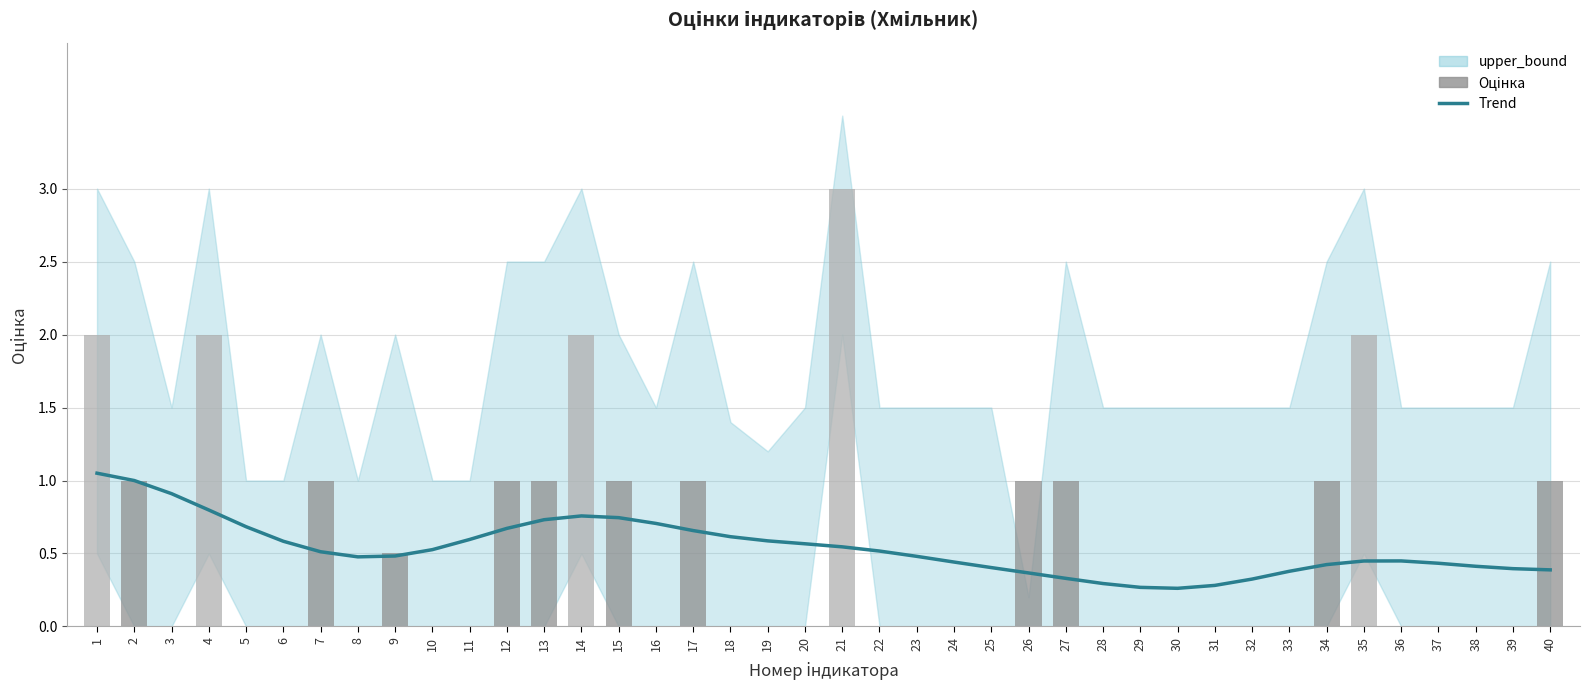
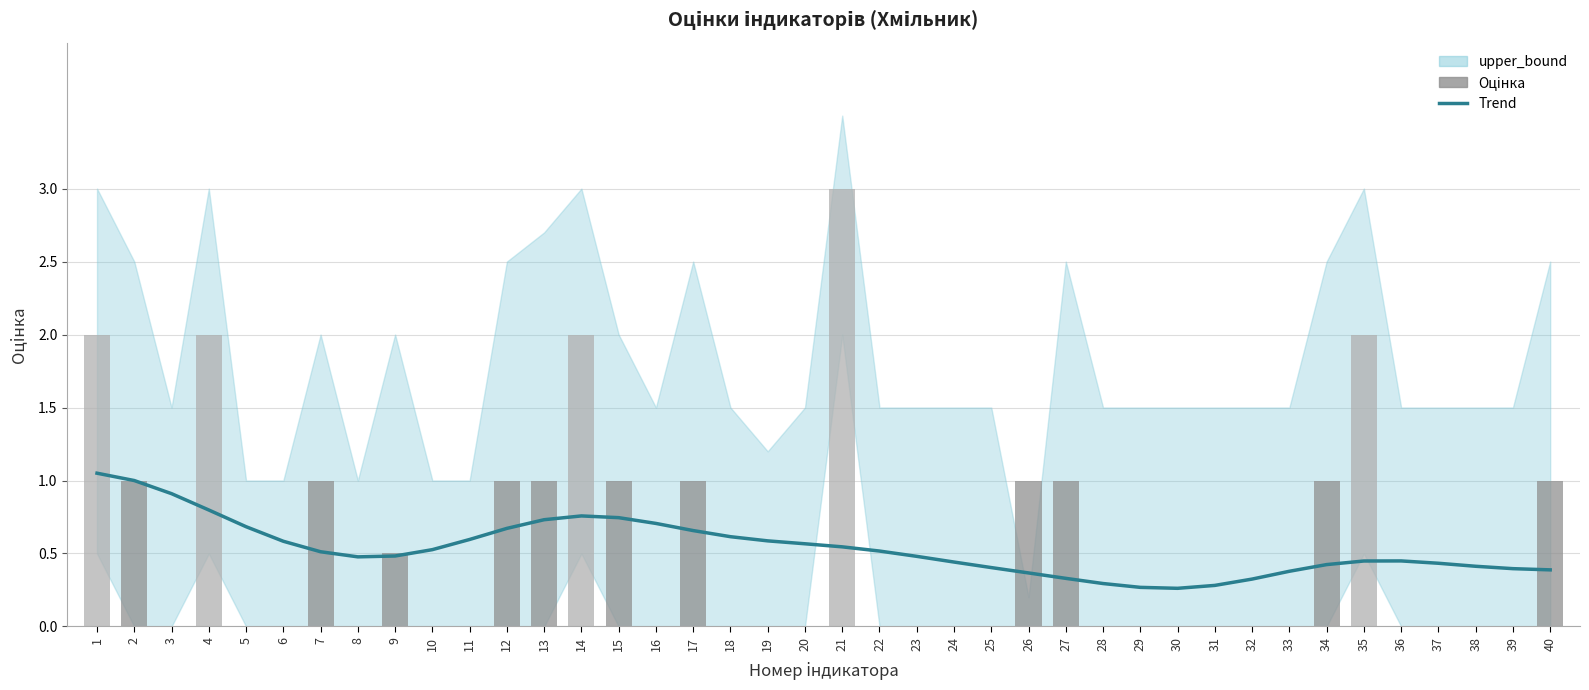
  {
    "Trend": {
      "1": 1.05,
      "2": 1.0,
      "3": 0.9,
      "4": 0.8,
      "5": 0.7,
      "6": 0.6,
      "7": 0.5,
      "8": 0.48,
      "9": 0.48,
      "10": 0.53,
      "11": 0.6,
      "12": 0.67,
      "13": 0.73,
      "14": 0.76,
      "15": 0.75,
      "16": 0.7,
      "17": 0.66,
      "18": 0.6,
      "19": 0.6,
      "20": 0.57,
      "21": 0.55,
      "22": 0.5,
      "23": 0.48,
      "24": 0.44,
      "25": 0.4,
      "26": 0.37,
      "27": 0.33,
      "28": 0.3,
      "29": 0.27,
      "30": 0.26,
      "31": 0.28,
      "32": 0.32,
      "33": 0.38,
      "34": 0.42,
      "35": 0.45,
      "36": 0.45,
      "37": 0.43,
      "38": 0.4,
      "39": 0.4,
      "40": 0.4
    },
    "upper_bound": {
-     "13": 2.5,
-     "18": 1.4
+     "13": 2.7,
+     "18": 1.5
    }
  }
